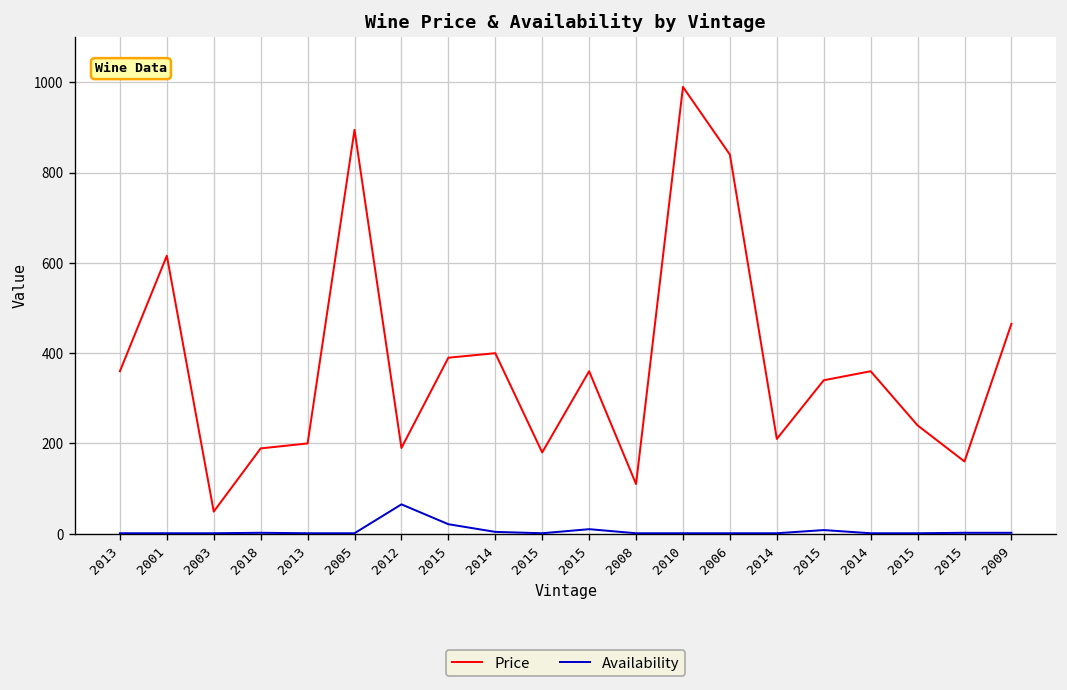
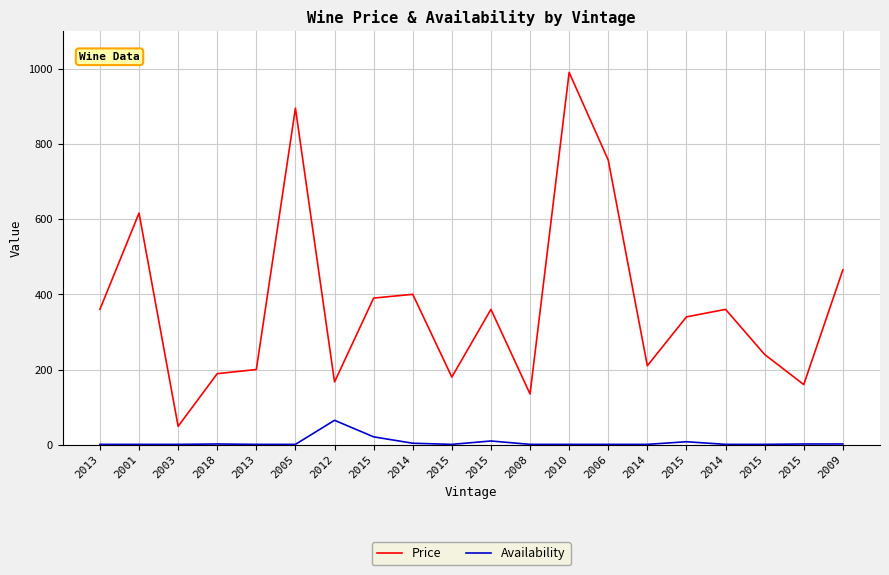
  {
    "Price": {
      "2001": 620,
      "2003": 50,
      "2018": 190,
      "2005": 900,
-     "2012": 190,
-     "2008": 110,
+     "2012": 170,
+     "2008": 140,
      "2010": 990,
-     "2006": 840,
+     "2006": 760,
      "2009": 470
    },
    "Availability": {
      "2001": 0,
      "2003": 0,
      "2018": 0,
      "2005": 0,
      "2012": 70,
      "2008": 0,
      "2010": 0,
      "2006": 0,
      "2009": 0
    }
  }
